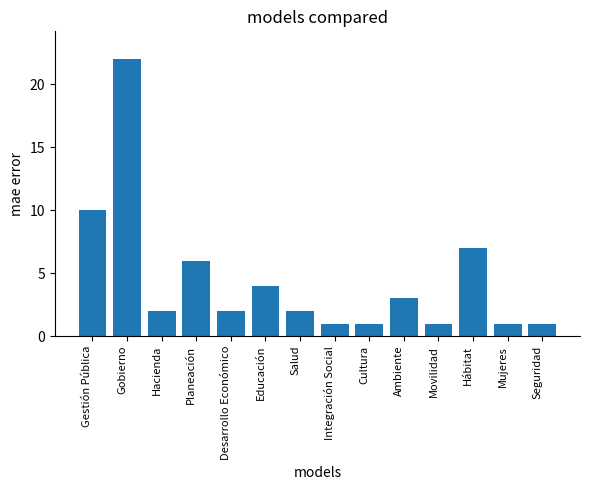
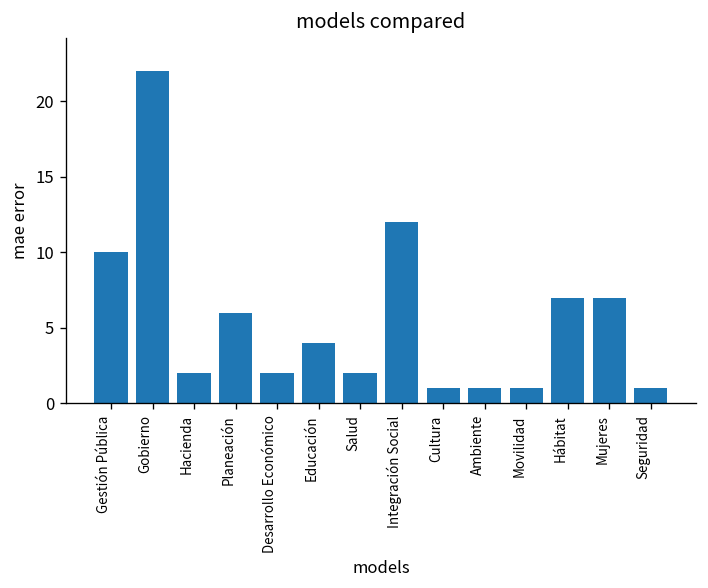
  {
    "Gestión Pública": 10,
    "Gobierno": 22,
    "Hacienda": 2,
    "Planeación": 6,
    "Desarrollo Económico": 2,
    "Educación": 4,
    "Salud": 2,
-   "Integración Social": 1,
+   "Integración Social": 12,
    "Cultura": 1,
-   "Ambiente": 3,
+   "Ambiente": 1,
    "Movilidad": 1,
    "Hábitat": 7,
-   "Mujeres": 1,
+   "Mujeres": 7,
    "Seguridad": 1
  }
